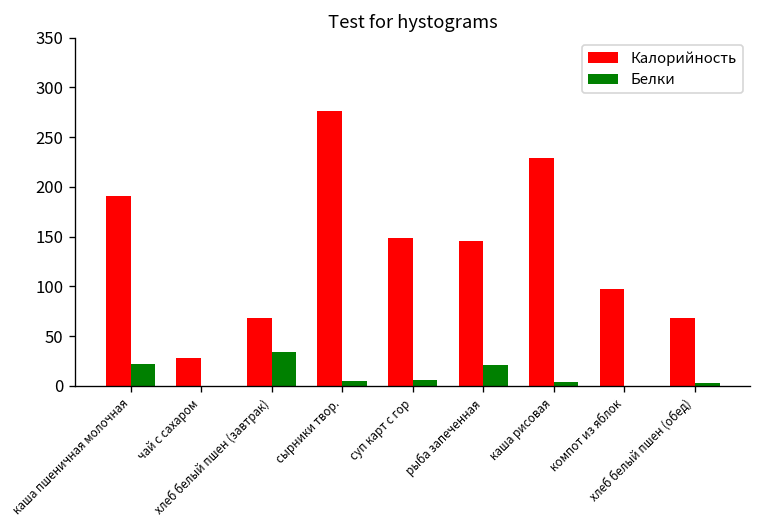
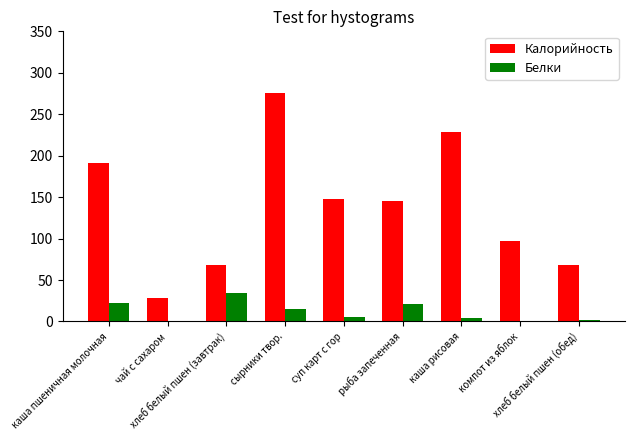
  {
    "Калорийность": {
      "каша пшеничная молочная": 190,
      "чай с сахаром": 30,
      "хлеб белый пшен (завтрак)": 70,
      "сырники твор.": 280,
      "суп карт с гор": 150,
      "рыба запеченная": 150,
      "каша рисовая": 230,
      "компот из яблок": 100,
      "хлеб белый пшен (обед)": 70
    },
    "Белки": {
      "каша пшеничная молочная": 20,
      "хлеб белый пшен (завтрак)": 30,
-     "сырники твор.": 10,
+     "сырники твор.": 20,
      "суп карт с гор": 10,
      "рыба запеченная": 20,
      "каша рисовая": 0
    }
  }
